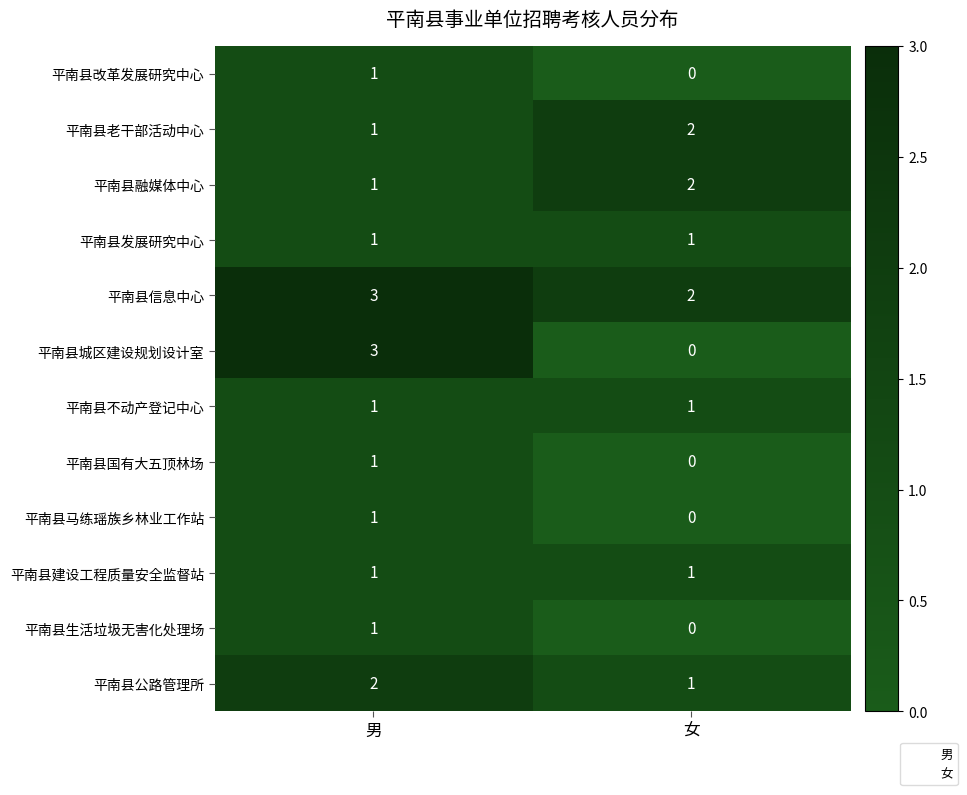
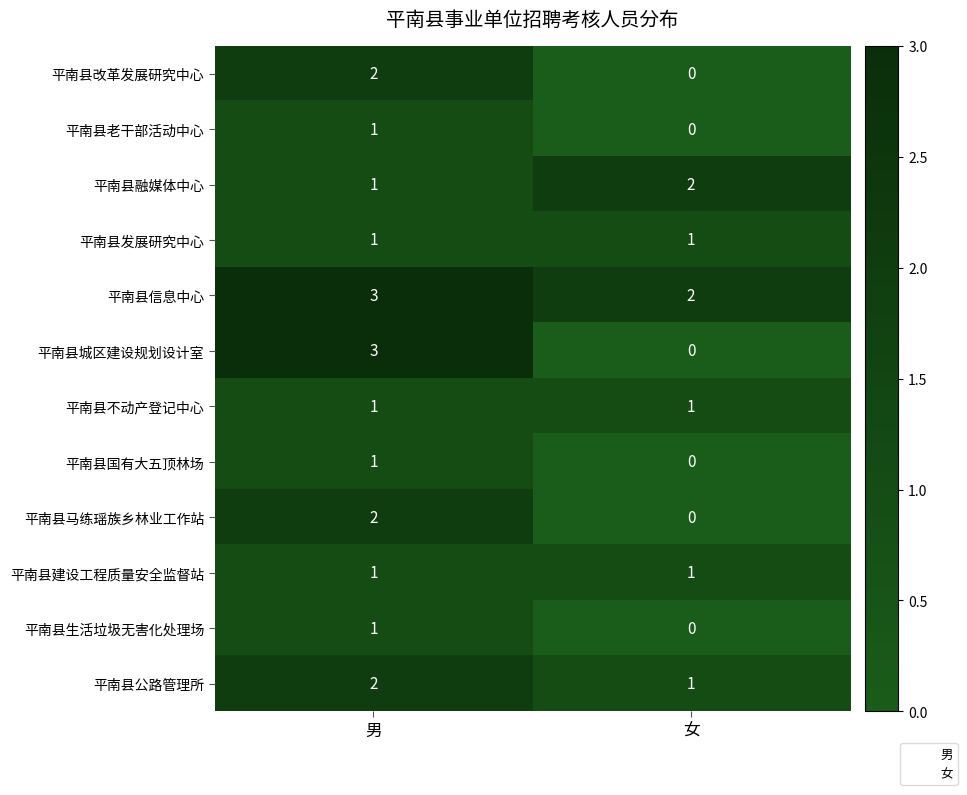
  {
    "平南县改革发展研究中心": {
-     "男": 1,
+     "男": 2,
      "女": 0
    },
    "平南县老干部活动中心": {
      "男": 1,
-     "女": 2
+     "女": 0
    },
    "平南县融媒体中心": {
      "男": 1,
      "女": 2
    },
    "平南县发展研究中心": {
      "男": 1,
      "女": 1
    },
    "平南县信息中心": {
      "男": 3,
      "女": 2
    },
    "平南县城区建设规划设计室": {
      "男": 3,
      "女": 0
    },
    "平南县不动产登记中心": {
      "男": 1,
      "女": 1
    },
    "平南县国有大五顶林场": {
      "男": 1,
      "女": 0
    },
    "平南县马练瑶族乡林业工作站": {
-     "男": 1,
+     "男": 2,
      "女": 0
    },
    "平南县建设工程质量安全监督站": {
      "男": 1,
      "女": 1
    },
    "平南县生活垃圾无害化处理场": {
      "男": 1,
      "女": 0
    },
    "平南县公路管理所": {
      "男": 2,
      "女": 1
    }
  }
